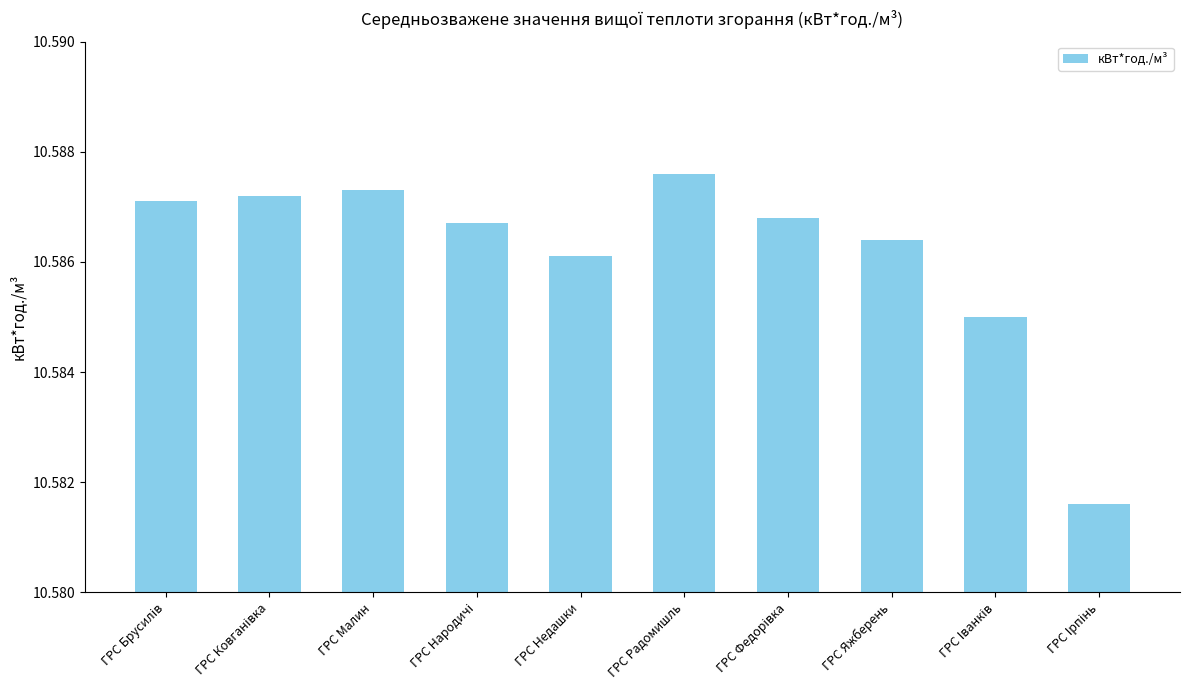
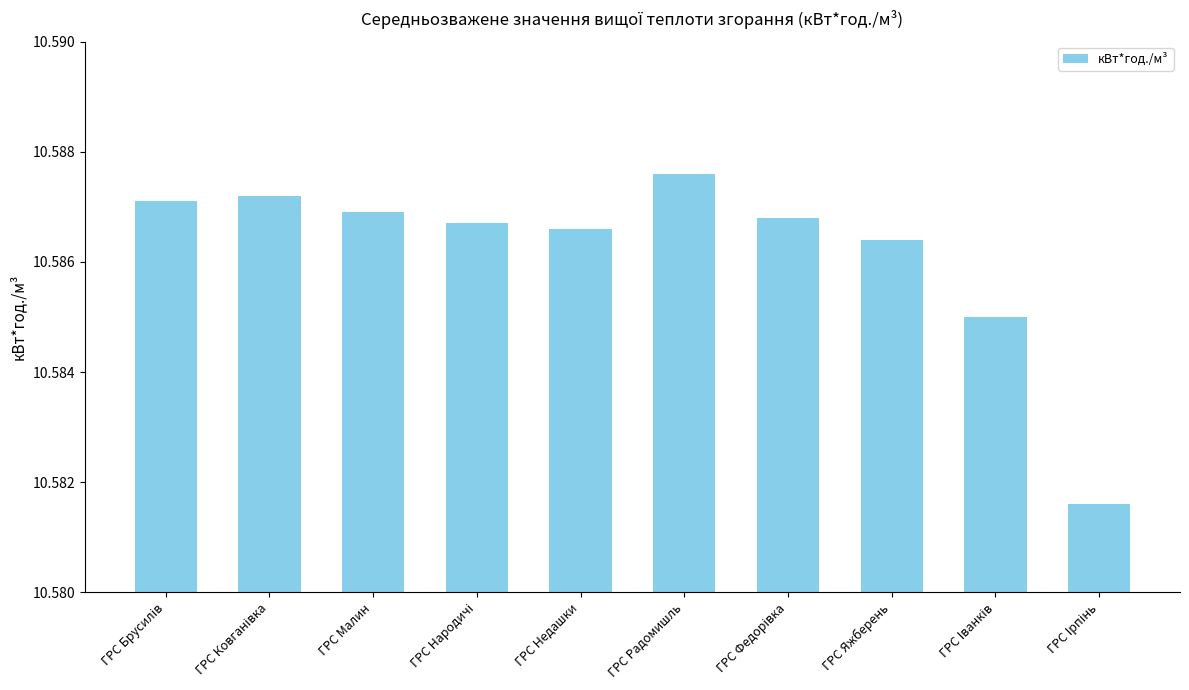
  {
    "ГРС Брусилів": 10.5871,
    "ГРС Ковганівка": 10.5872,
-   "ГРС Малин": 10.5873,
+   "ГРС Малин": 10.5869,
    "ГРС Народичі": 10.5867,
-   "ГРС Недашки": 10.5861,
+   "ГРС Недашки": 10.5866,
    "ГРС Радомишль": 10.5876,
    "ГРС Федорівка": 10.5868,
    "ГРС Яжберень": 10.5864,
    "ГРС Іванків": 10.5850,
    "ГРС Ірпінь": 10.5816
  }
